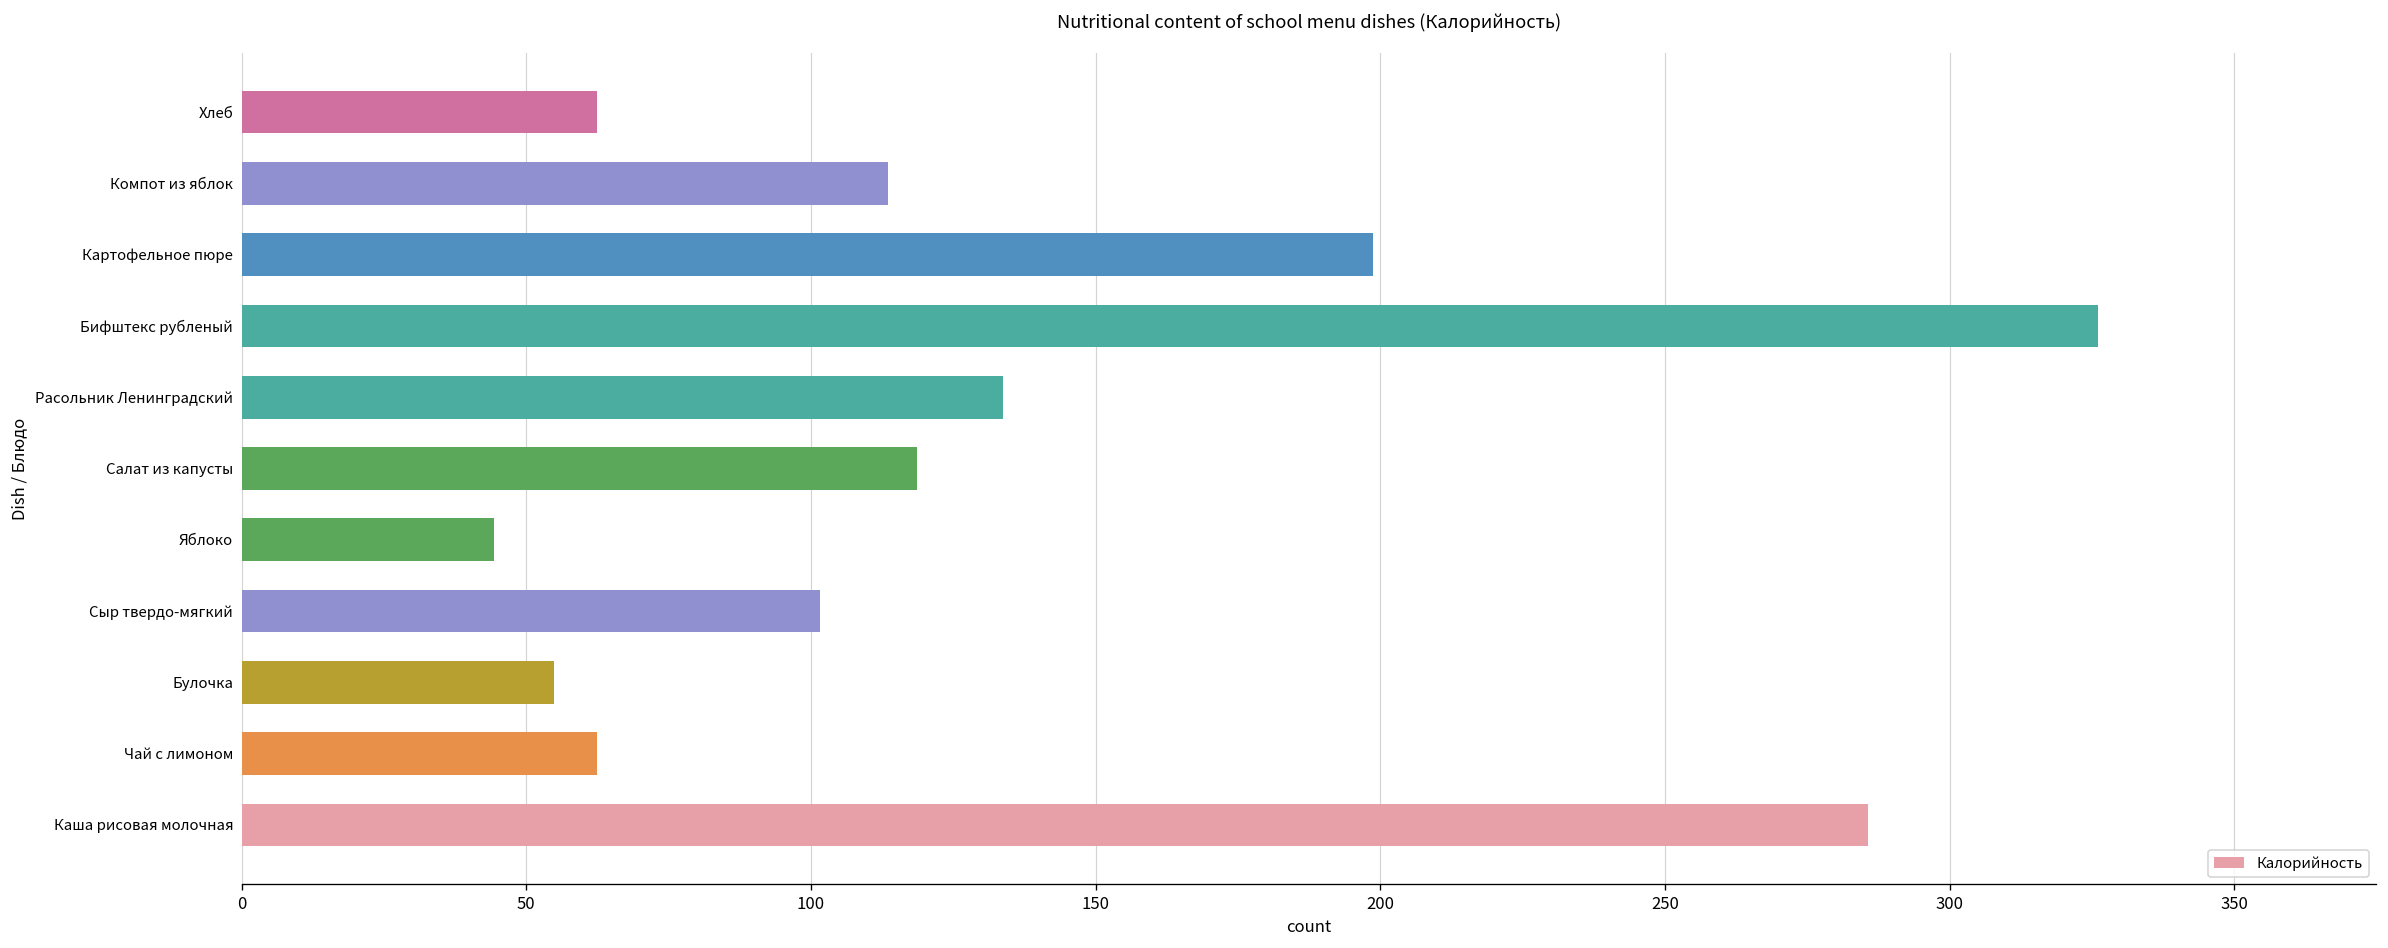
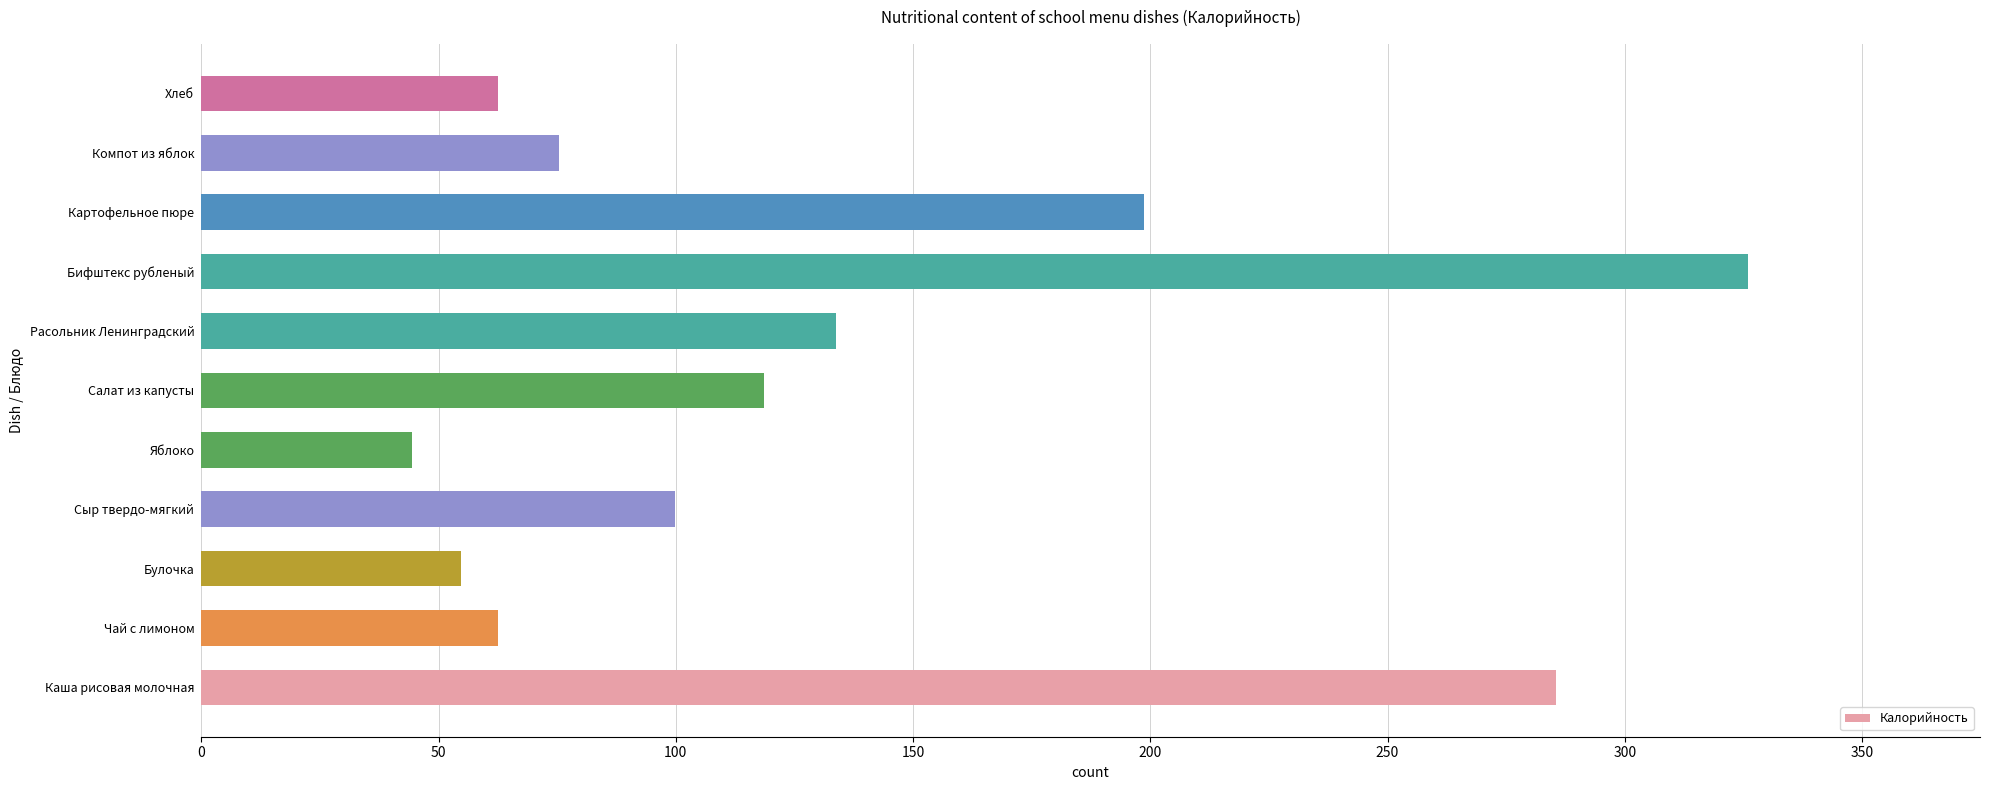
  {
    "Хлеб": 63,
-   "Компот из яблок": 114,
+   "Компот из яблок": 75,
    "Картофельное пюре": 199,
    "Бифштекс рубленый": 326,
    "Расольник Ленинградский": 134,
    "Салат из капусты": 119,
    "Яблоко": 44,
-   "Сыр твердо-мягкий": 102,
+   "Сыр твердо-мягкий": 100,
    "Булочка": 55,
    "Чай с лимоном": 62,
    "Каша рисовая молочная": 286
  }
